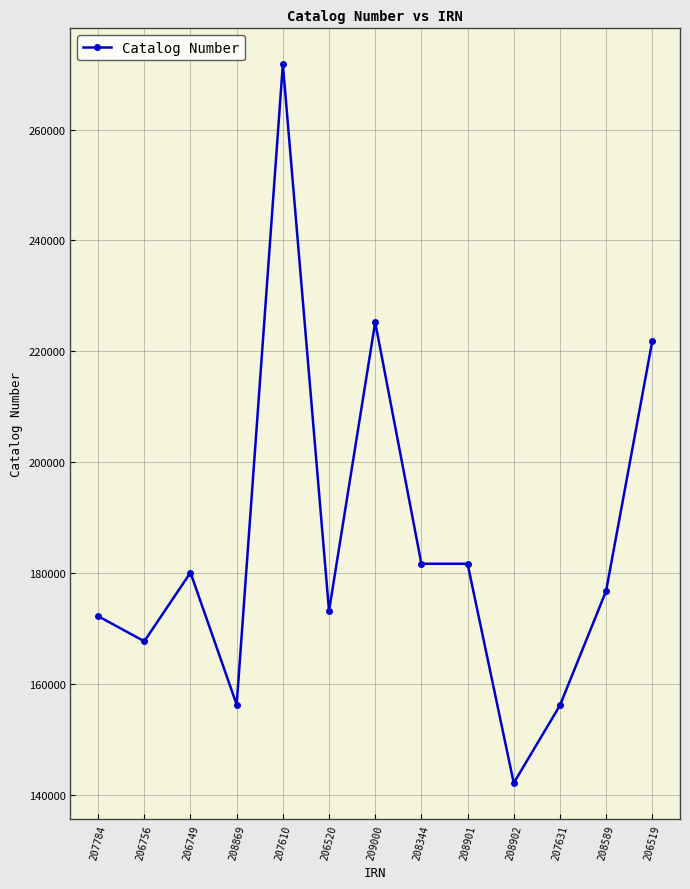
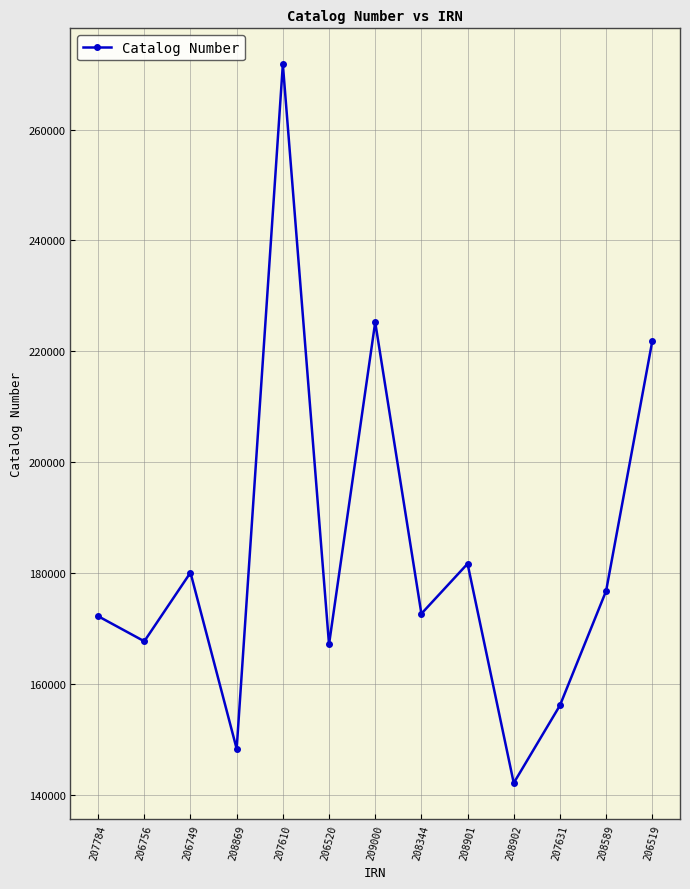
  {
    "207784": 172000,
    "206756": 168000,
    "206749": 180000,
-   "208869": 156000,
+   "208869": 148000,
    "207610": 272000,
-   "206520": 173000,
+   "206520": 167000,
    "209000": 225000,
-   "208344": 182000,
+   "208344": 173000,
    "208901": 182000,
    "208902": 142000,
    "207631": 156000,
    "208589": 177000,
    "206519": 222000
  }
